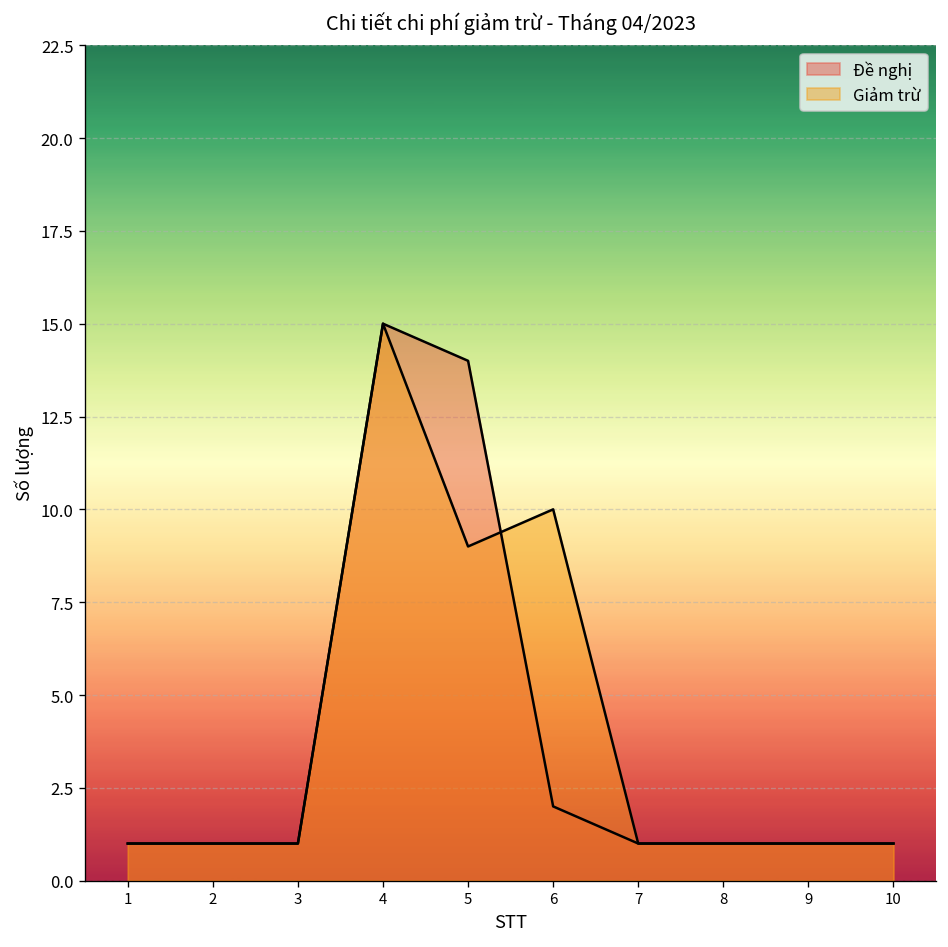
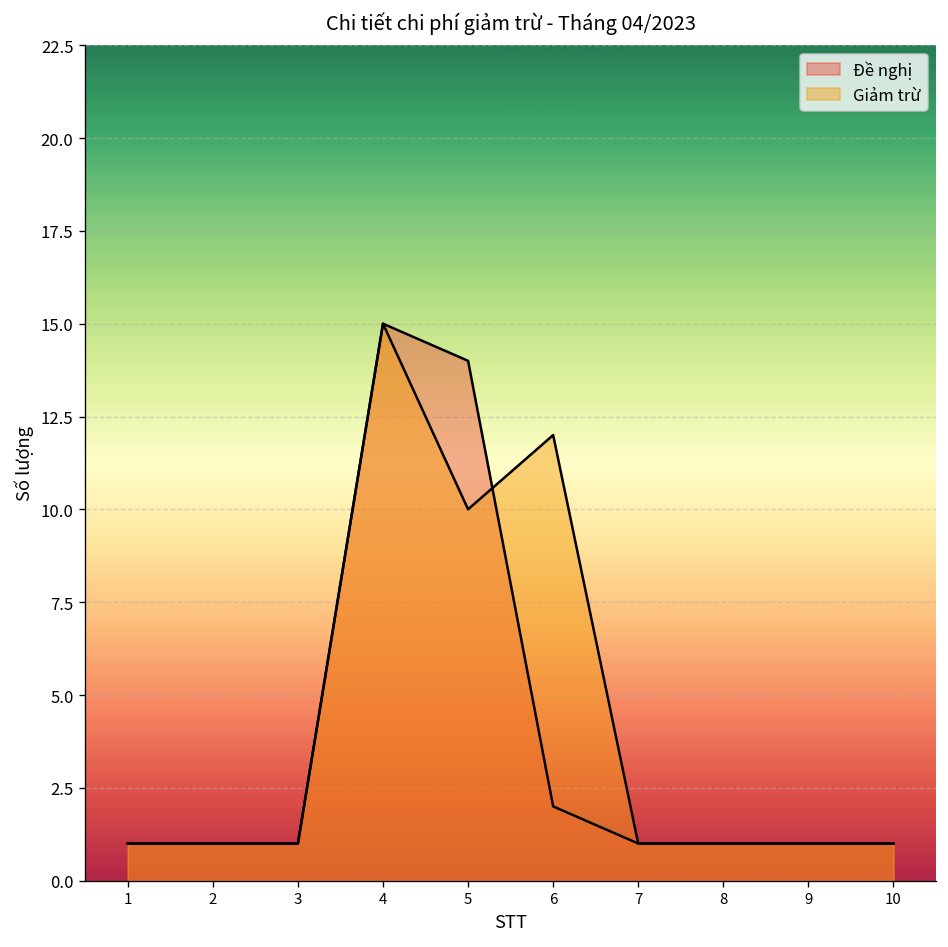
  {
    "Đề nghị": {
      "5": 14,
      "6": 2
    },
    "Giảm trừ": {
-     "5": 9,
-     "6": 10
+     "5": 10,
+     "6": 12
    }
  }
